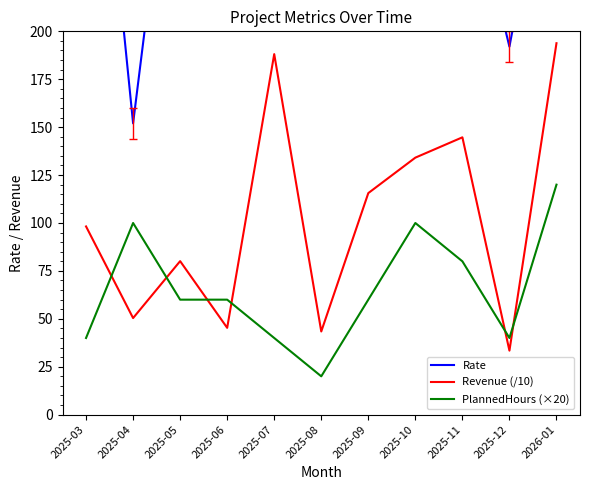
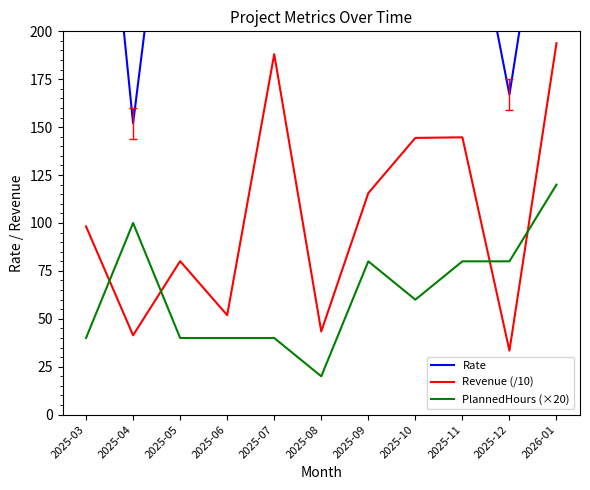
  {
    "Rate": {
      "2025-04": 152,
-     "2025-12": 192
+     "2025-12": 167
    },
    "Revenue (/10)": {
      "2025-03": 98,
-     "2025-04": 50,
+     "2025-04": 41,
      "2025-05": 80,
-     "2025-06": 45,
+     "2025-06": 52,
      "2025-07": 188,
      "2025-08": 43,
      "2025-09": 116,
-     "2025-10": 134,
+     "2025-10": 144,
      "2025-11": 145,
      "2025-12": 33,
      "2026-01": 194
    },
    "PlannedHours (×20)": {
      "2025-03": 40,
      "2025-04": 100,
-     "2025-05": 60,
-     "2025-06": 60,
+     "2025-05": 40,
+     "2025-06": 40,
      "2025-07": 40,
      "2025-08": 20,
-     "2025-09": 60,
-     "2025-10": 100,
+     "2025-09": 80,
+     "2025-10": 60,
      "2025-11": 80,
-     "2025-12": 40,
+     "2025-12": 80,
      "2026-01": 120
    }
  }
